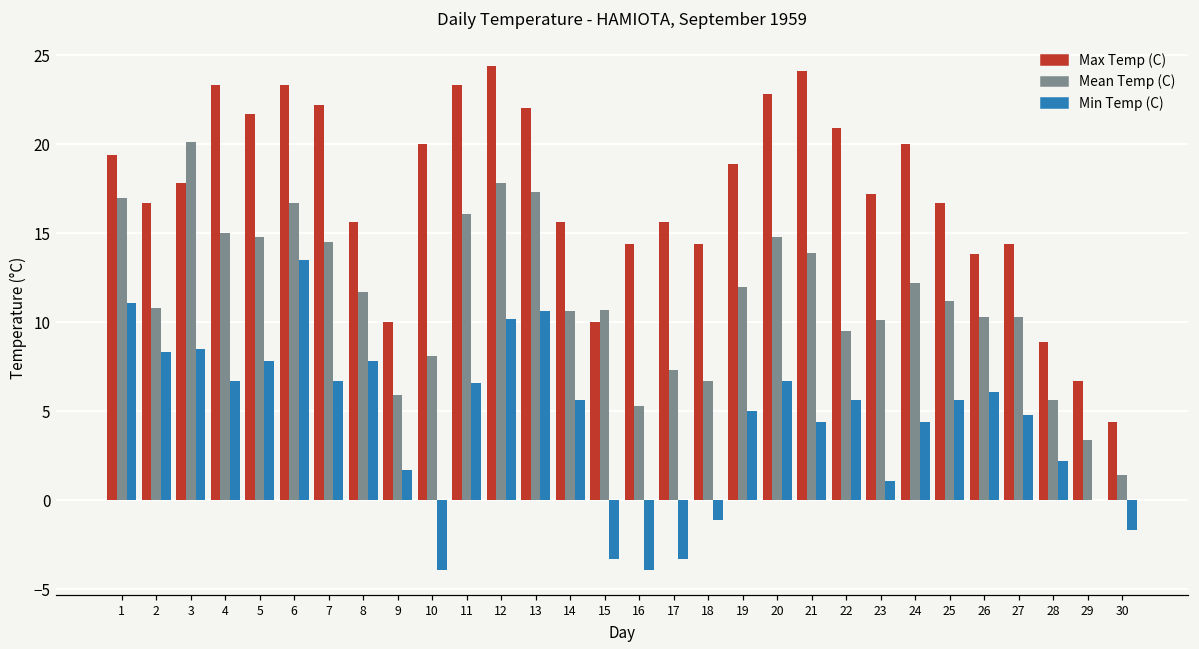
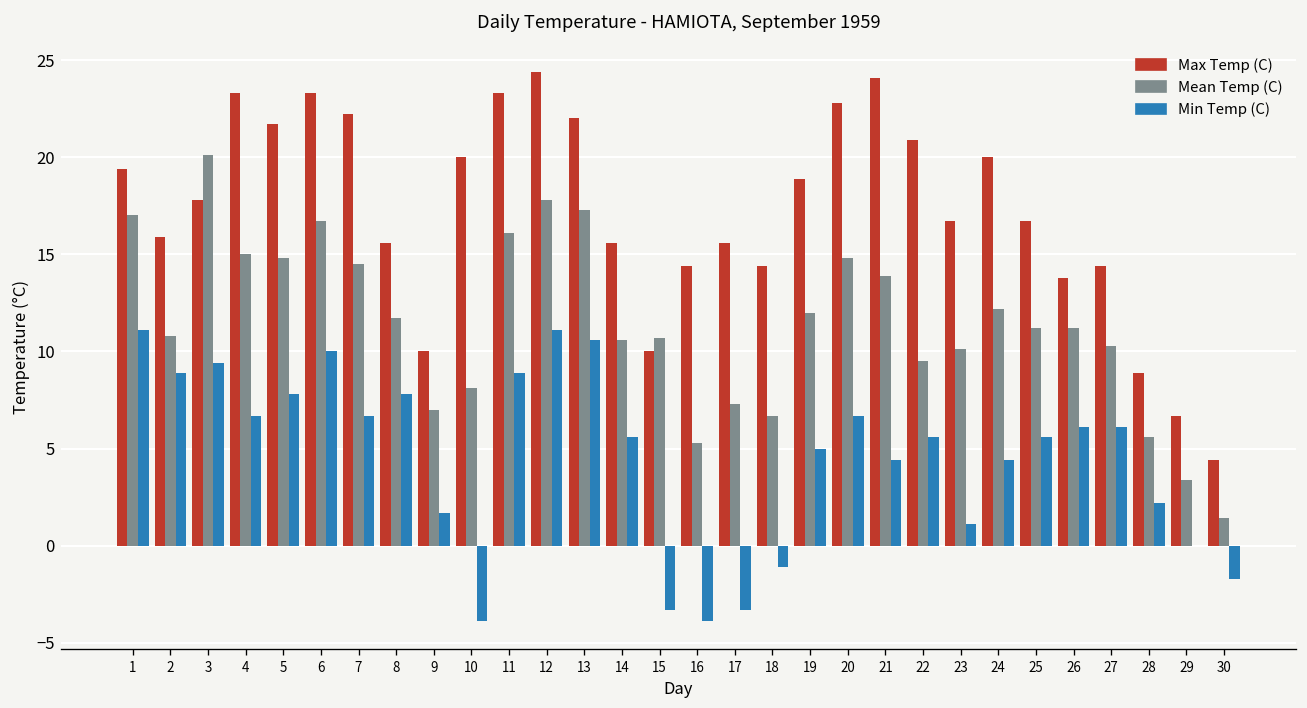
  {
    "Max Temp (C)": {
      "1": 19.4,
-     "2": 16.7,
+     "2": 15.9,
      "3": 17.8,
      "4": 23.3,
      "5": 21.7,
      "6": 23.3,
      "7": 22.2,
      "8": 15.6,
      "9": 10.0,
      "10": 20.0,
      "11": 23.3,
      "12": 24.4,
      "13": 22.0,
      "14": 15.6,
      "15": 10.0,
      "16": 14.4,
      "17": 15.6,
      "18": 14.4,
      "19": 18.9,
      "20": 22.8,
      "21": 24.1,
      "22": 20.9,
-     "23": 17.2,
+     "23": 16.7,
      "24": 20.0,
      "25": 16.7,
      "26": 13.8,
      "27": 14.4,
      "28": 8.9,
      "29": 6.7,
      "30": 4.4
    },
    "Mean Temp (C)": {
      "1": 17.0,
      "2": 10.8,
      "3": 20.1,
      "4": 15.0,
      "5": 14.8,
      "6": 16.7,
      "7": 14.5,
      "8": 11.7,
-     "9": 5.9,
+     "9": 7.0,
      "10": 8.1,
      "11": 16.1,
      "12": 17.8,
      "13": 17.3,
      "14": 10.6,
      "15": 10.7,
      "16": 5.3,
      "17": 7.3,
      "18": 6.7,
      "19": 12.0,
      "20": 14.8,
      "21": 13.9,
      "22": 9.5,
      "23": 10.1,
      "24": 12.2,
      "25": 11.2,
-     "26": 10.3,
+     "26": 11.2,
      "27": 10.3,
      "28": 5.6,
      "29": 3.4,
      "30": 1.4
    },
    "Min Temp (C)": {
      "1": 11.1,
-     "2": 8.3,
-     "3": 8.5,
+     "2": 8.9,
+     "3": 9.4,
      "4": 6.7,
      "5": 7.8,
-     "6": 13.5,
+     "6": 10.0,
      "7": 6.7,
      "8": 7.8,
      "9": 1.7,
      "10": -3.9,
-     "11": 6.6,
-     "12": 10.2,
+     "11": 8.9,
+     "12": 11.1,
      "13": 10.6,
      "14": 5.6,
      "15": -3.3,
      "16": -3.9,
      "17": -3.3,
      "18": -1.1,
      "19": 5.0,
      "20": 6.7,
      "21": 4.4,
      "22": 5.6,
      "23": 1.1,
      "24": 4.4,
      "25": 5.6,
      "26": 6.1,
-     "27": 4.8,
+     "27": 6.1,
      "28": 2.2,
      "29": 0.0,
      "30": -1.7
    }
  }
